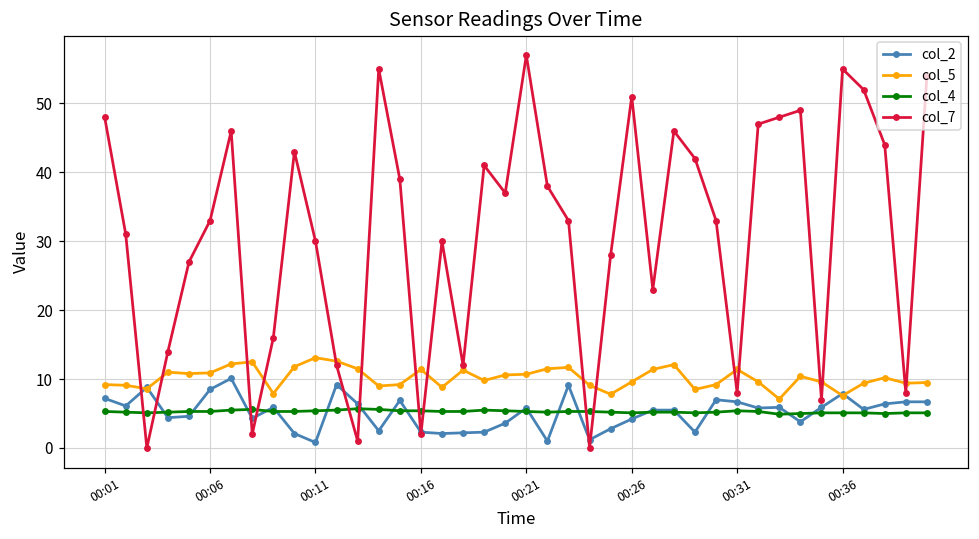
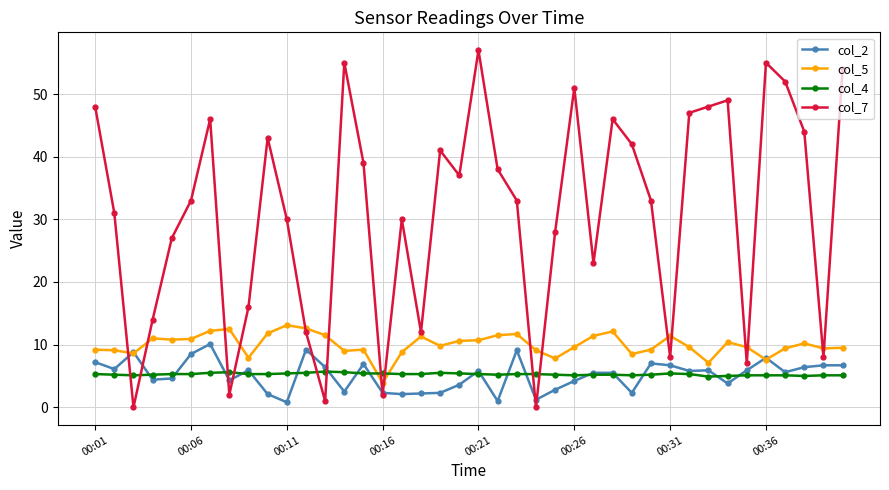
  {
    "col_2": {
      "00:01": 7,
      "00:06": 9,
      "00:11": 1,
      "00:21": 6,
      "00:26": 4,
      "00:31": 7
    },
    "col_5": {
      "00:01": 9,
      "00:06": 11,
      "00:11": 13,
-     "00:16": 11,
+     "00:16": 4,
      "00:21": 11,
      "00:26": 10,
      "00:31": 11
    },
    "col_4": {
      "00:01": 5,
      "00:06": 5,
      "00:11": 5,
      "00:16": 5,
      "00:21": 5,
      "00:26": 5,
      "00:31": 5,
      "00:36": 5
    },
    "col_7": {
      "00:01": 48,
      "00:06": 33,
      "00:11": 30,
      "00:21": 57,
      "00:26": 51,
      "00:31": 8,
      "00:36": 55
    }
  }
